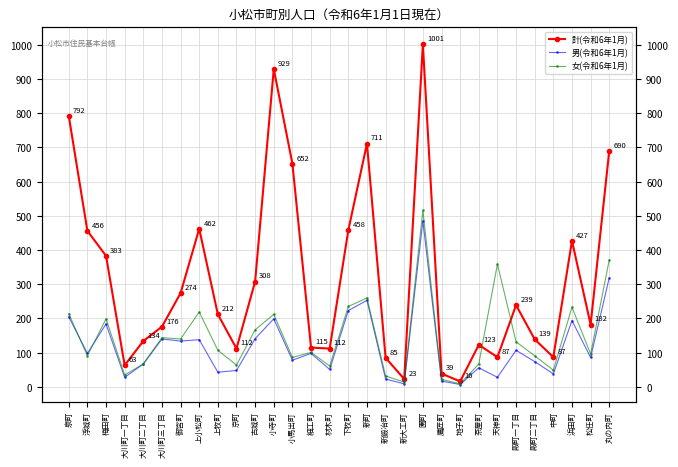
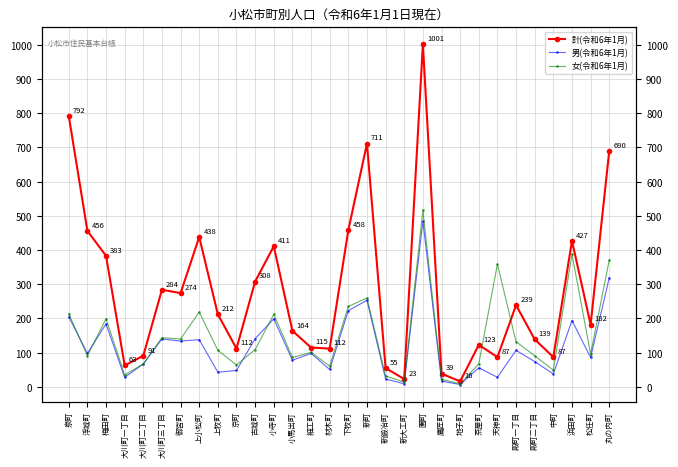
  {
    "計(令和6年1月)": {
      "泉町": 792,
      "浮城町": 456,
      "梅田町": 383,
      "大川町一丁目": 63,
-     "大川町二丁目": 134,
-     "大川町三丁目": 176,
+     "大川町二丁目": 91,
+     "大川町三丁目": 284,
      "御宮町": 274,
-     "上小松町": 462,
+     "上小松町": 438,
      "上牧町": 212,
      "古城町": 308,
-     "小寺町": 929,
-     "小馬出町": 652,
+     "小寺町": 411,
+     "小馬出町": 164,
      "細工町": 115,
      "材木町": 112,
      "下牧町": 458,
      "新町": 711,
-     "新鍛冶町": 85,
+     "新鍛冶町": 55,
      "新大工町": 23,
      "園町": 1001,
      "鷹匠町": 39,
      "茶屋町": 123,
      "天神町": 87,
      "殿町一丁目": 239,
      "殿町二丁目": 139,
      "中町": 87,
      "浜田町": 427,
      "松任町": 182,
      "丸の内町": 690
    },
    "男(令和6年1月)": {
      "泉町": 210,
      "梅田町": 180,
      "上小松町": 140,
      "上牧町": 40,
      "京町": 50,
      "小寺町": 200,
      "小馬出町": 80,
      "材木町": 50,
      "下牧町": 220,
      "園町": 490,
      "茶屋町": 60,
      "天神町": 30,
      "殿町一丁目": 110,
      "殿町二丁目": 70,
      "中町": 40,
      "浜田町": 190,
      "松任町": 90,
      "丸の内町": 320
    },
    "女(令和6年1月)": {
      "泉町": 210,
      "梅田町": 200,
      "上小松町": 220,
      "上牧町": 110,
      "京町": 60,
-     "古城町": 170,
+     "古城町": 110,
      "小寺町": 210,
      "小馬出町": 90,
      "材木町": 60,
      "下牧町": 240,
      "新鍛冶町": 30,
      "園町": 520,
      "茶屋町": 70,
      "天神町": 360,
      "殿町一丁目": 130,
      "殿町二丁目": 90,
      "中町": 50,
-     "浜田町": 230,
+     "浜田町": 390,
      "松任町": 100,
      "丸の内町": 370
    }
  }
